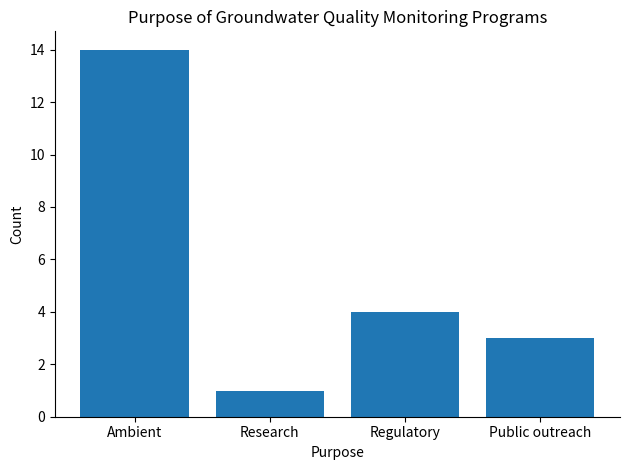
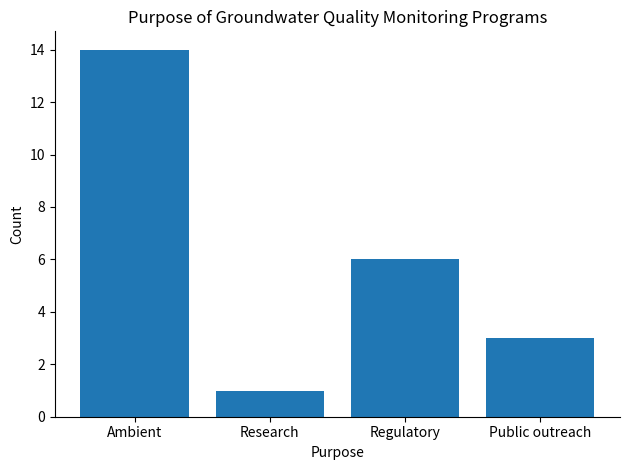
  {
    "Ambient": 14,
    "Research": 1,
-   "Regulatory": 4,
+   "Regulatory": 6,
    "Public outreach": 3
  }
